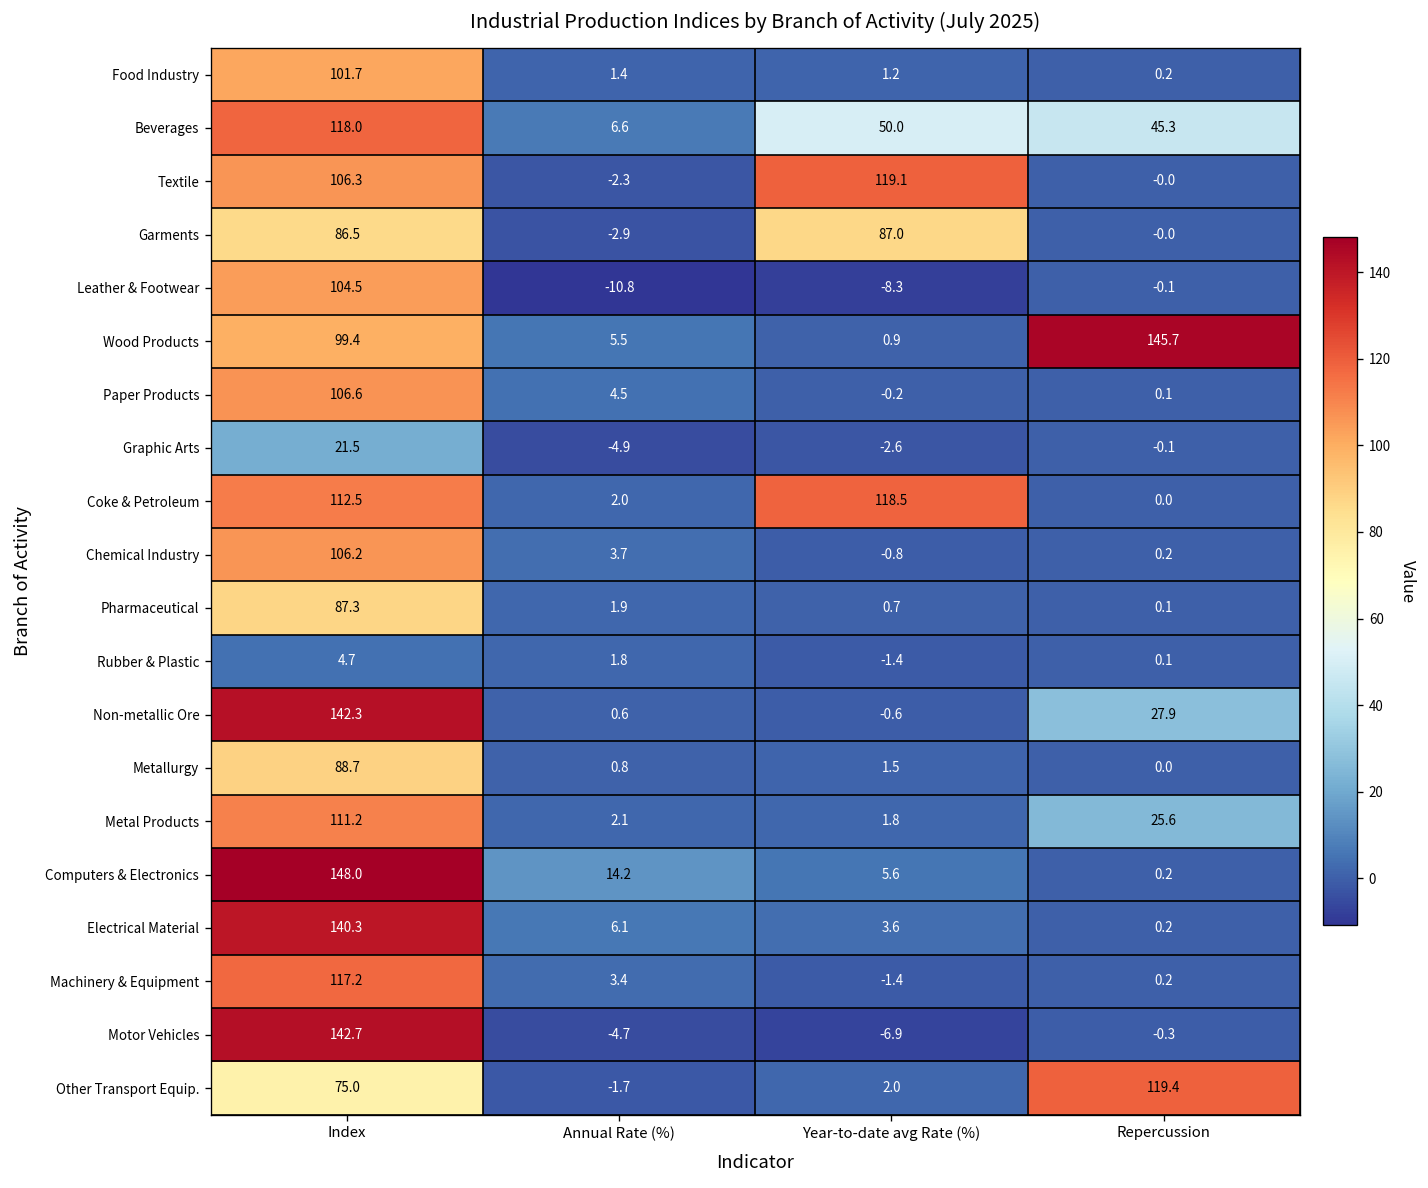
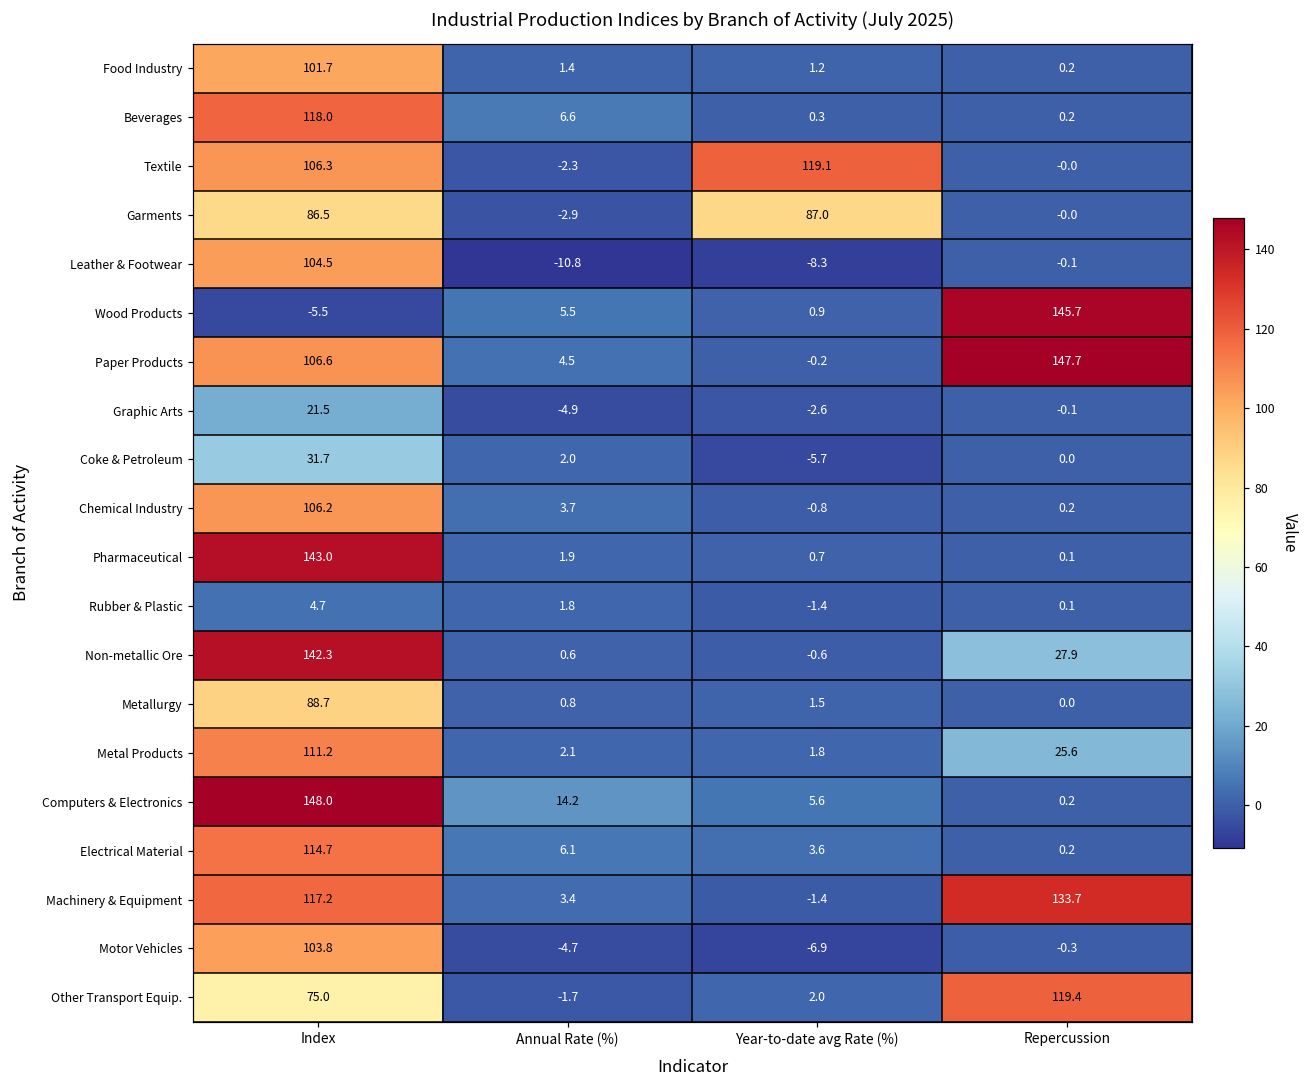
  {
    "Food Industry": {
      "Index": 101.7,
      "Annual Rate (%)": 1.4,
      "Year-to-date avg Rate (%)": 1.2,
      "Repercussion": 0.2
    },
    "Beverages": {
      "Index": 118.0,
      "Annual Rate (%)": 6.6,
-     "Year-to-date avg Rate (%)": 50.0,
-     "Repercussion": 45.3
+     "Year-to-date avg Rate (%)": 0.3,
+     "Repercussion": 0.2
    },
    "Textile": {
      "Index": 106.3,
      "Annual Rate (%)": -2.3,
      "Year-to-date avg Rate (%)": 119.1,
      "Repercussion": -0.0
    },
    "Garments": {
      "Index": 86.5,
      "Annual Rate (%)": -2.9,
      "Year-to-date avg Rate (%)": 87.0,
      "Repercussion": -0.0
    },
    "Leather & Footwear": {
      "Index": 104.5,
      "Annual Rate (%)": -10.8,
      "Year-to-date avg Rate (%)": -8.3,
      "Repercussion": -0.1
    },
    "Wood Products": {
-     "Index": 99.4,
+     "Index": -5.5,
      "Annual Rate (%)": 5.5,
      "Year-to-date avg Rate (%)": 0.9,
      "Repercussion": 145.7
    },
    "Paper Products": {
      "Index": 106.6,
      "Annual Rate (%)": 4.5,
      "Year-to-date avg Rate (%)": -0.2,
-     "Repercussion": 0.1
+     "Repercussion": 147.7
    },
    "Graphic Arts": {
      "Index": 21.5,
      "Annual Rate (%)": -4.9,
      "Year-to-date avg Rate (%)": -2.6,
      "Repercussion": -0.1
    },
    "Coke & Petroleum": {
-     "Index": 112.5,
+     "Index": 31.7,
      "Annual Rate (%)": 2.0,
-     "Year-to-date avg Rate (%)": 118.5,
+     "Year-to-date avg Rate (%)": -5.7,
      "Repercussion": 0.0
    },
    "Chemical Industry": {
      "Index": 106.2,
      "Annual Rate (%)": 3.7,
      "Year-to-date avg Rate (%)": -0.8,
      "Repercussion": 0.2
    },
    "Pharmaceutical": {
-     "Index": 87.3,
+     "Index": 143.0,
      "Annual Rate (%)": 1.9,
      "Year-to-date avg Rate (%)": 0.7,
      "Repercussion": 0.1
    },
    "Rubber & Plastic": {
      "Index": 4.7,
      "Annual Rate (%)": 1.8,
      "Year-to-date avg Rate (%)": -1.4,
      "Repercussion": 0.1
    },
    "Non-metallic Ore": {
      "Index": 142.3,
      "Annual Rate (%)": 0.6,
      "Year-to-date avg Rate (%)": -0.6,
      "Repercussion": 27.9
    },
    "Metallurgy": {
      "Index": 88.7,
      "Annual Rate (%)": 0.8,
      "Year-to-date avg Rate (%)": 1.5,
      "Repercussion": 0.0
    },
    "Metal Products": {
      "Index": 111.2,
      "Annual Rate (%)": 2.1,
      "Year-to-date avg Rate (%)": 1.8,
      "Repercussion": 25.6
    },
    "Computers & Electronics": {
      "Index": 148.0,
      "Annual Rate (%)": 14.2,
      "Year-to-date avg Rate (%)": 5.6,
      "Repercussion": 0.2
    },
    "Electrical Material": {
-     "Index": 140.3,
+     "Index": 114.7,
      "Annual Rate (%)": 6.1,
      "Year-to-date avg Rate (%)": 3.6,
      "Repercussion": 0.2
    },
    "Machinery & Equipment": {
      "Index": 117.2,
      "Annual Rate (%)": 3.4,
      "Year-to-date avg Rate (%)": -1.4,
-     "Repercussion": 0.2
+     "Repercussion": 133.7
    },
    "Motor Vehicles": {
-     "Index": 142.7,
+     "Index": 103.8,
      "Annual Rate (%)": -4.7,
      "Year-to-date avg Rate (%)": -6.9,
      "Repercussion": -0.3
    },
    "Other Transport Equip.": {
      "Index": 75.0,
      "Annual Rate (%)": -1.7,
      "Year-to-date avg Rate (%)": 2.0,
      "Repercussion": 119.4
    }
  }
